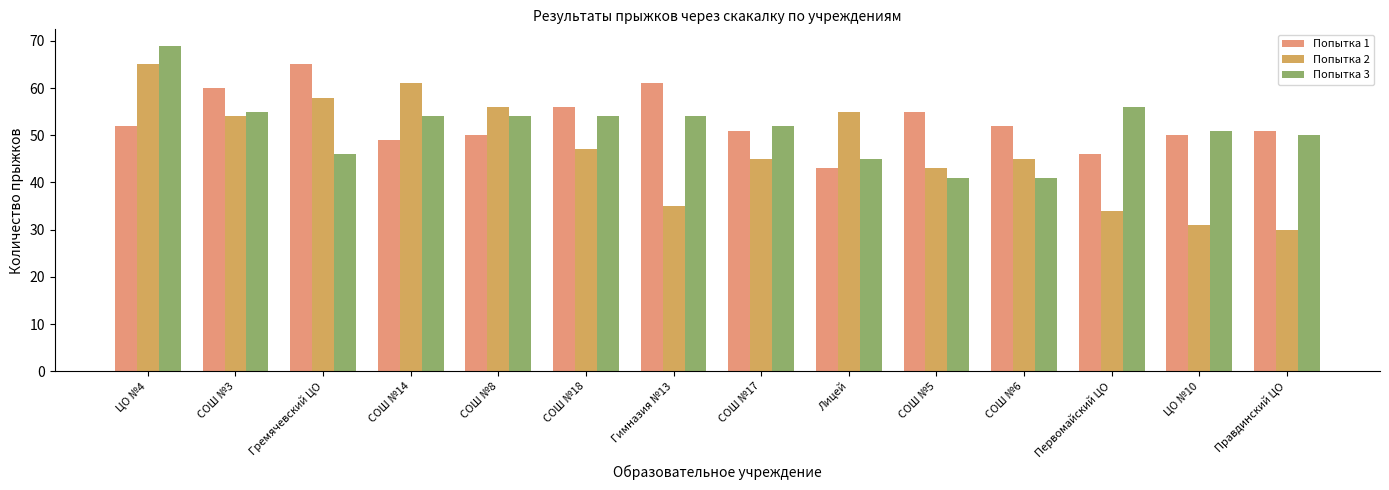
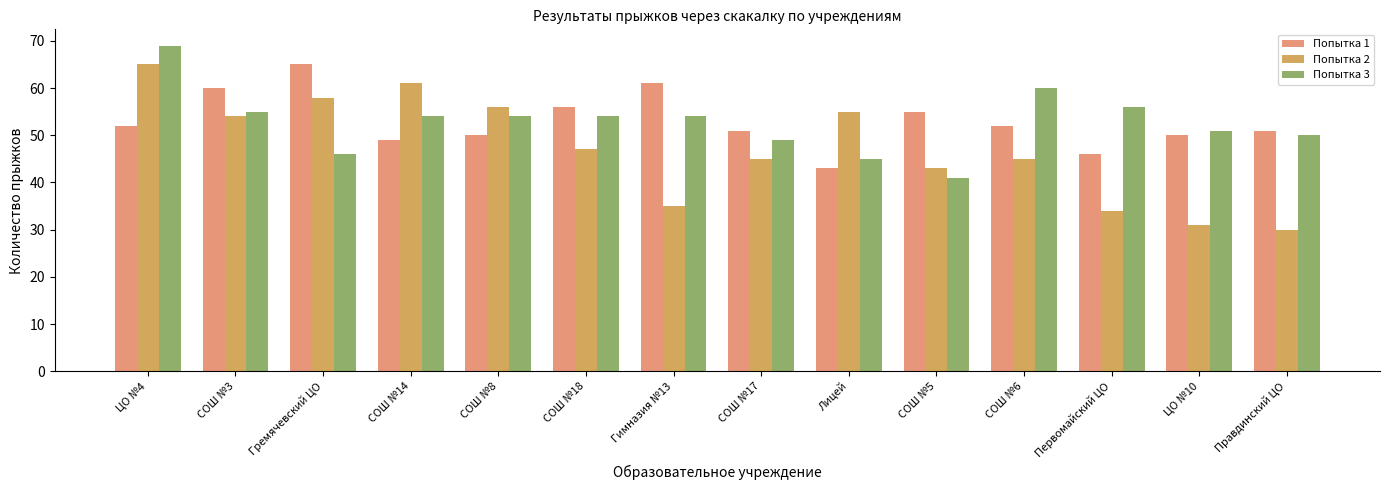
  {
    "Попытка 3": {
      "ЦО №4": 69,
      "СОШ №3": 55,
      "Гремячевский ЦО": 46,
      "СОШ №14": 54,
      "СОШ №8": 54,
      "СОШ №18": 54,
      "Гимназия №13": 54,
-     "СОШ №17": 52,
+     "СОШ №17": 49,
      "Лицей": 45,
      "СОШ №5": 41,
-     "СОШ №6": 41,
+     "СОШ №6": 60,
      "Первомайский ЦО": 56,
      "ЦО №10": 51,
      "Правдинский ЦО": 50
    }
  }
